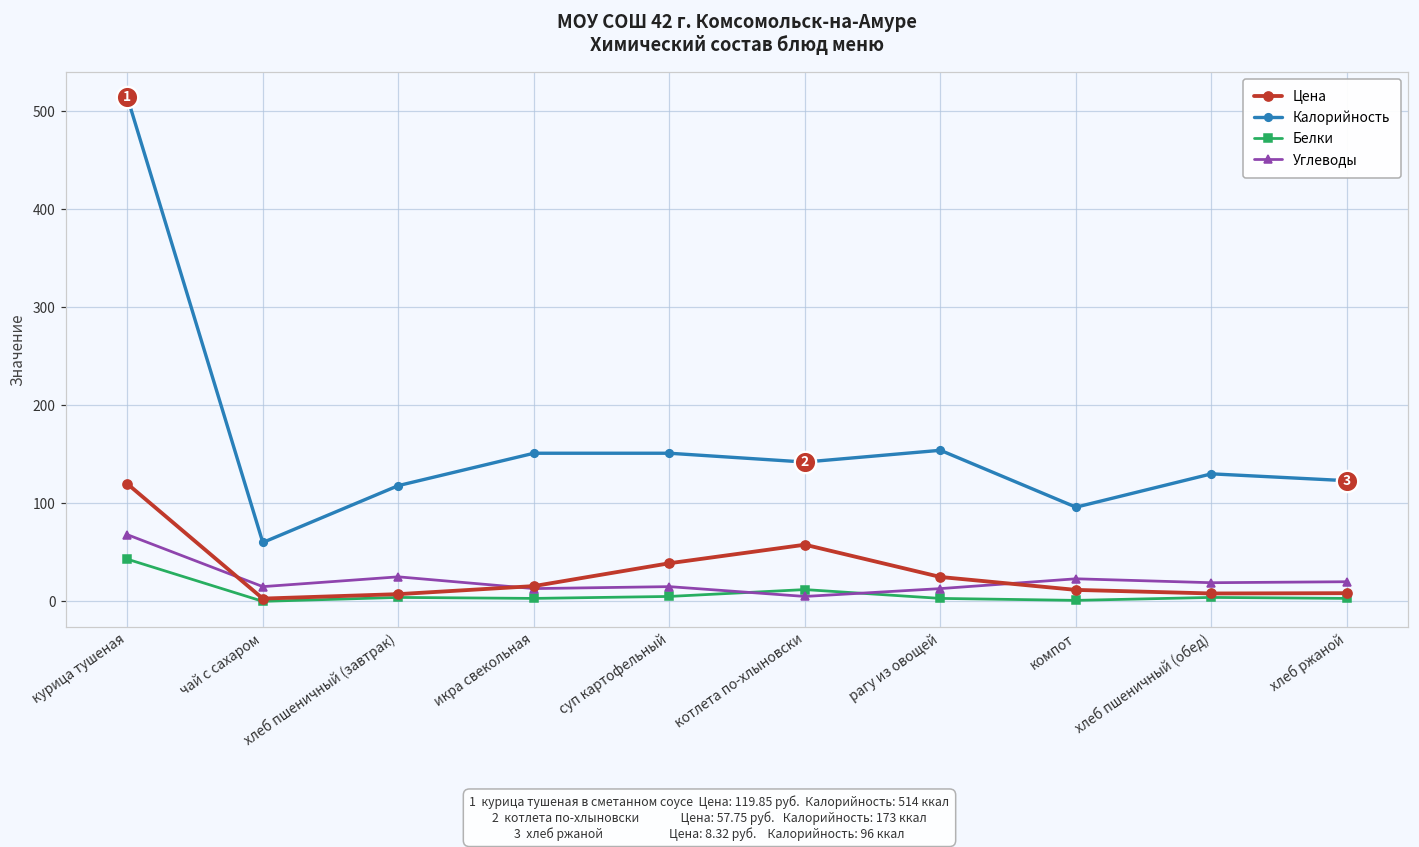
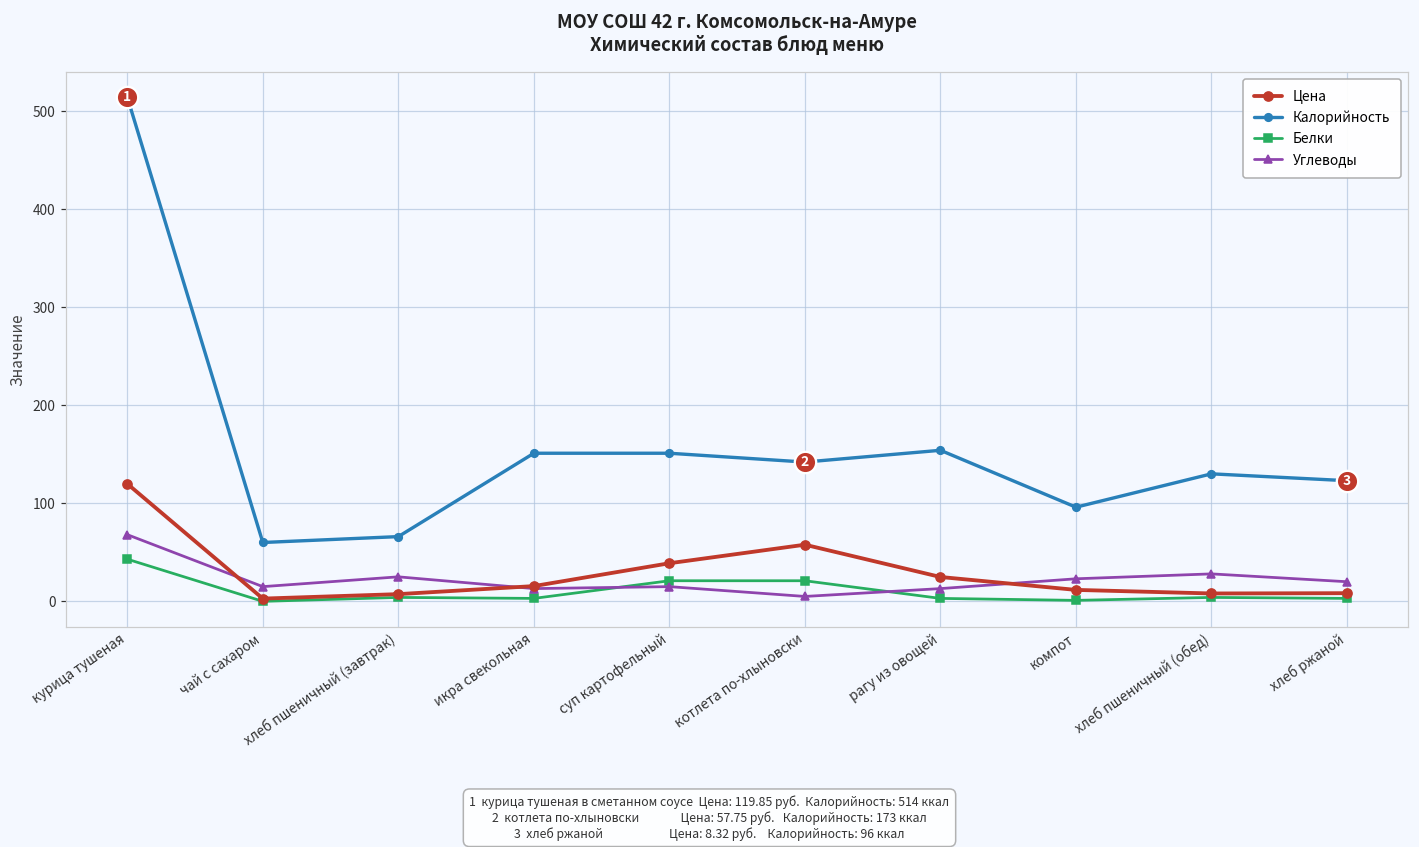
  {
    "Калорийность": {
      "чай с сахаром": 60,
-     "хлеб пшеничный (завтрак)": 120,
+     "хлеб пшеничный (завтрак)": 70,
      "икра свекольная": 150,
      "суп картофельный": 150,
      "рагу из овощей": 150,
      "компот": 100,
      "хлеб пшеничный (обед)": 130
    },
    "Белки": {
      "курица тушеная": 40,
      "хлеб пшеничный (завтрак)": 0,
      "икра свекольная": 0,
-     "суп картофельный": 10,
-     "котлета по-хлыновски": 10,
+     "суп картофельный": 20,
+     "котлета по-хлыновски": 20,
      "рагу из овощей": 0,
      "компот": 0,
      "хлеб пшеничный (обед)": 0,
      "хлеб ржаной": 0
    },
    "Углеводы": {
      "курица тушеная": 70,
      "чай с сахаром": 20,
      "хлеб пшеничный (завтрак)": 30,
      "суп картофельный": 20,
      "котлета по-хлыновски": 10,
      "рагу из овощей": 10,
      "компот": 20,
-     "хлеб пшеничный (обед)": 20,
+     "хлеб пшеничный (обед)": 30,
      "хлеб ржаной": 20
    }
  }
